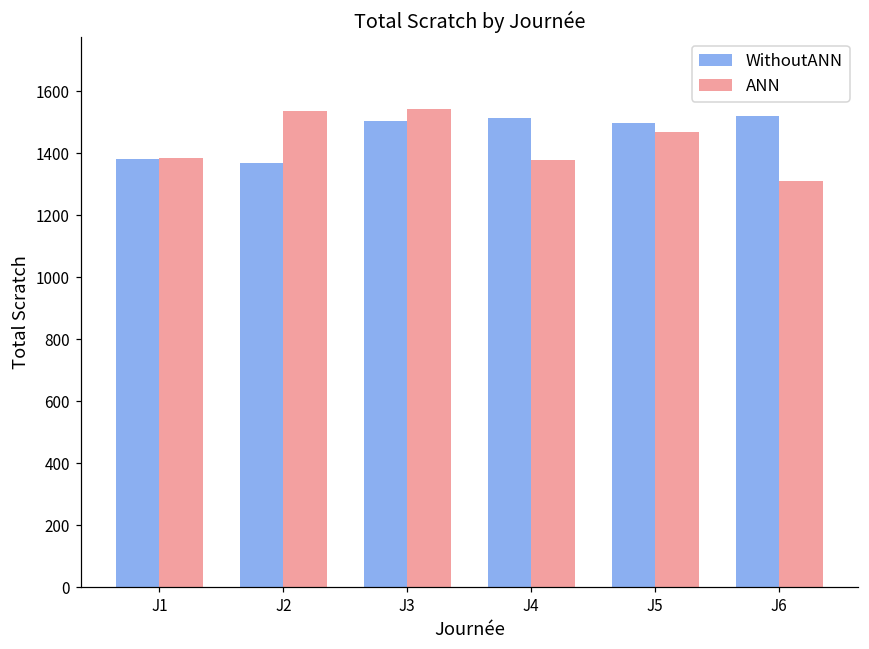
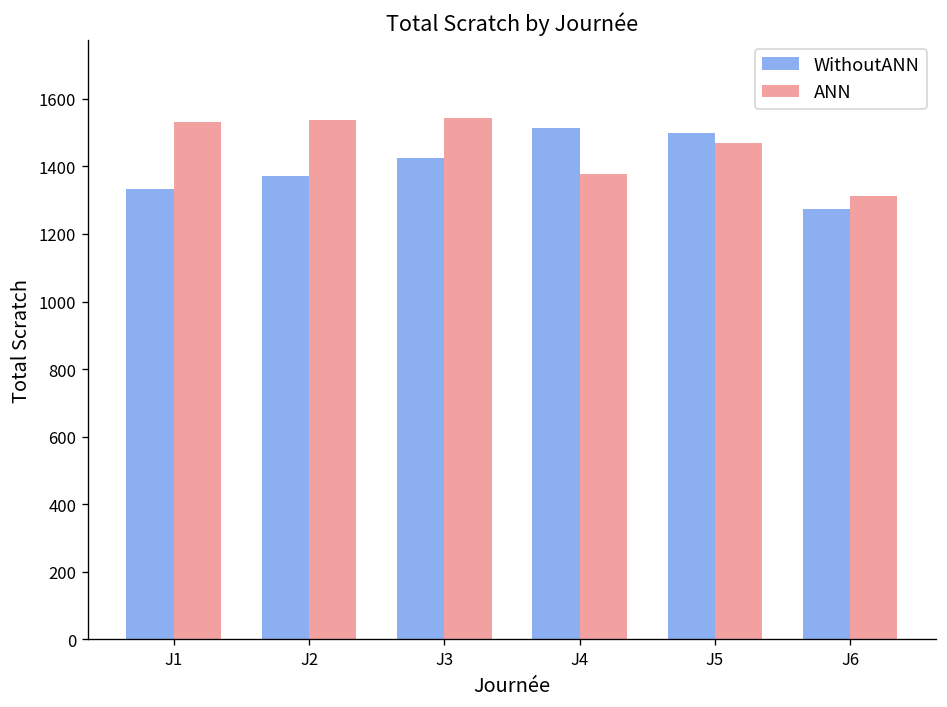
  {
    "WithoutANN": {
-     "J1": 1380,
+     "J1": 1330,
      "J2": 1370,
-     "J3": 1510,
+     "J3": 1420,
      "J4": 1510,
      "J5": 1500,
-     "J6": 1520
+     "J6": 1280
    },
    "ANN": {
-     "J1": 1380,
+     "J1": 1530,
      "J2": 1540,
      "J3": 1540,
      "J4": 1380,
      "J5": 1470,
      "J6": 1310
    }
  }
